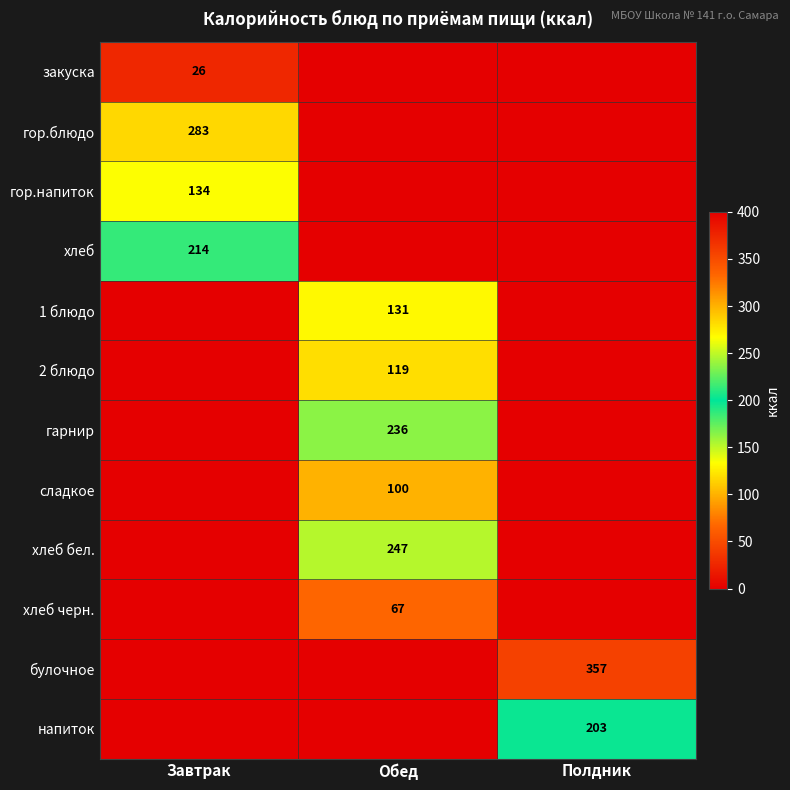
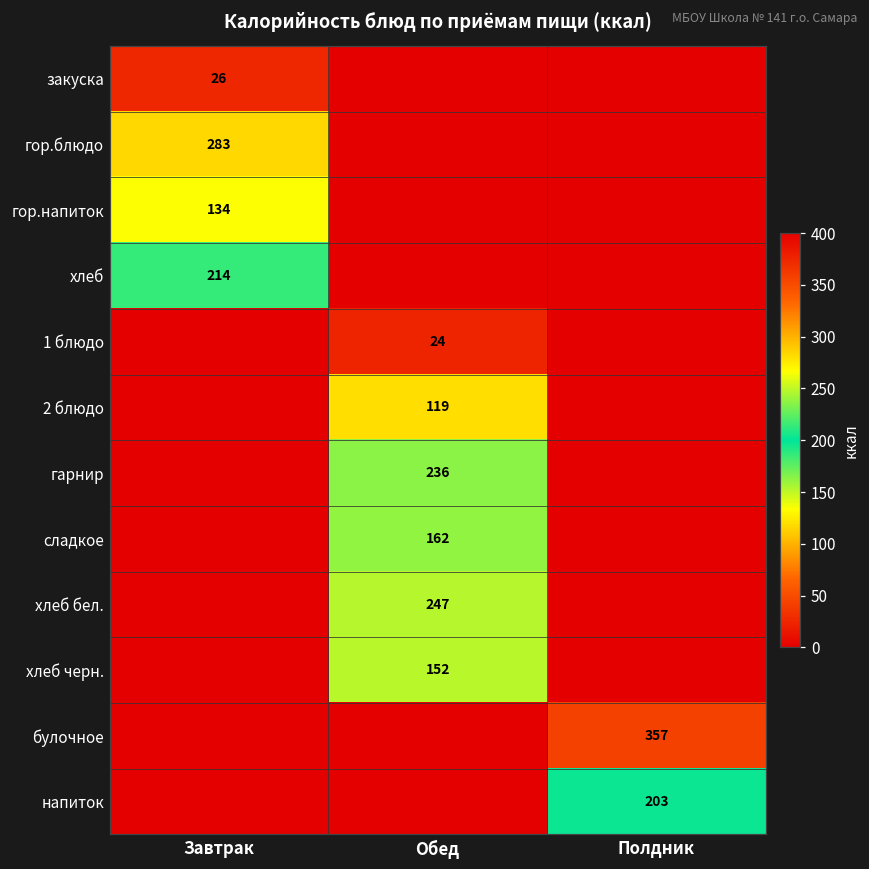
  {
    "закуска": {
      "Завтрак": 26
    },
    "гор.блюдо": {
      "Завтрак": 283
    },
    "гор.напиток": {
      "Завтрак": 134
    },
    "хлеб": {
      "Завтрак": 214
    },
    "1 блюдо": {
-     "Обед": 131
+     "Обед": 24
    },
    "2 блюдо": {
      "Обед": 119
    },
    "гарнир": {
      "Обед": 236
    },
    "сладкое": {
-     "Обед": 100
+     "Обед": 162
    },
    "хлеб бел.": {
      "Обед": 247
    },
    "хлеб черн.": {
-     "Обед": 67
+     "Обед": 152
    },
    "булочное": {
      "Полдник": 357
    },
    "напиток": {
      "Полдник": 203
    }
  }
